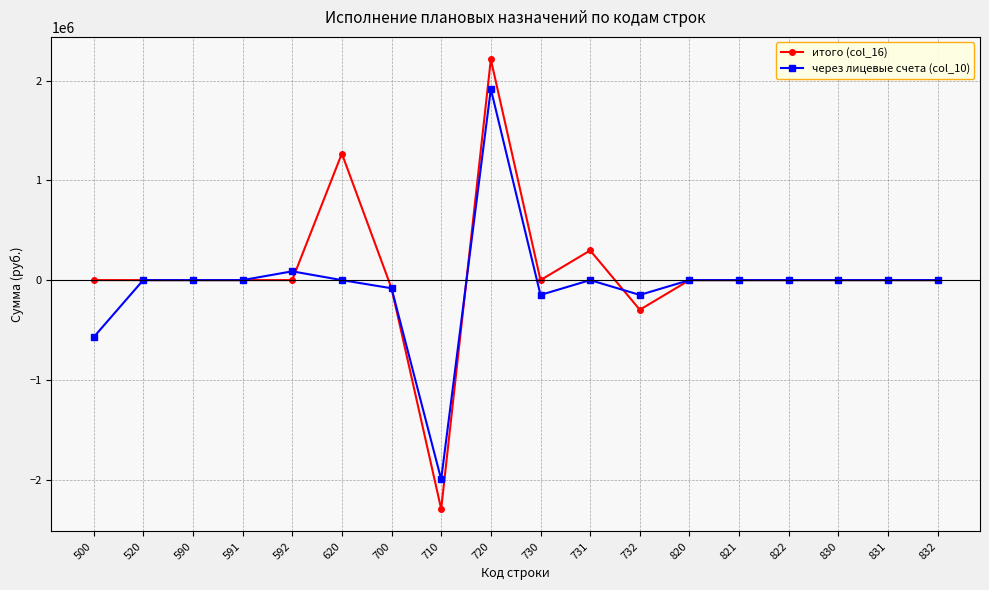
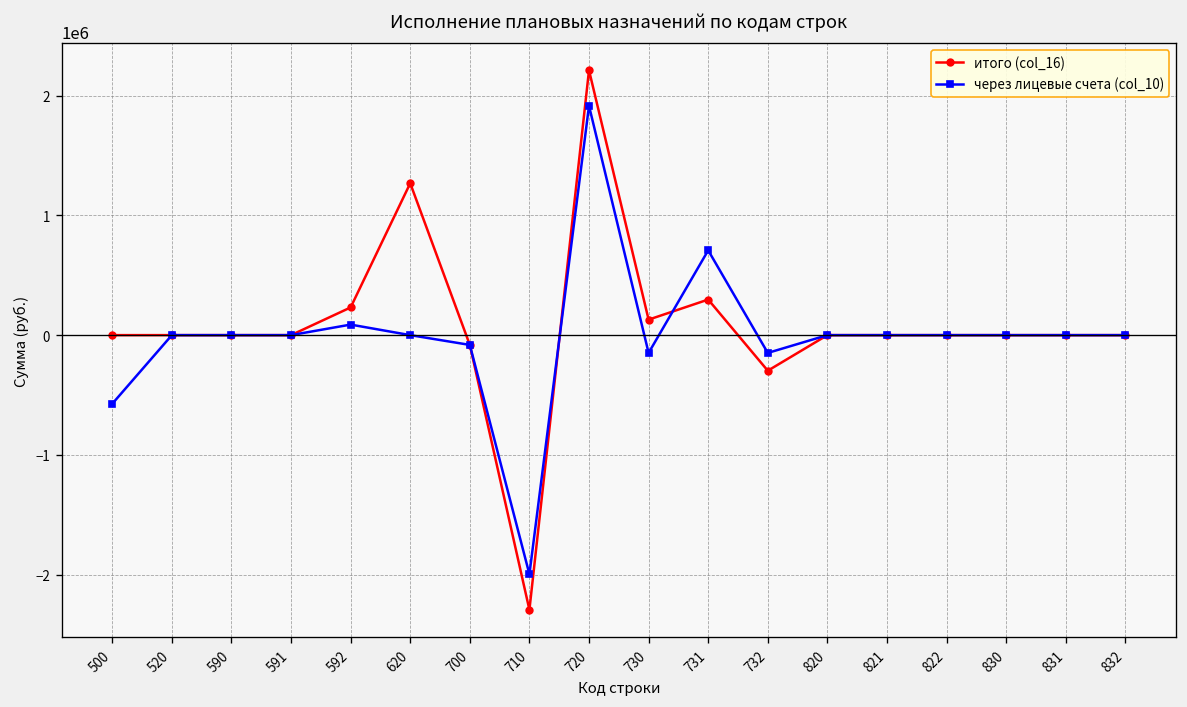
  {
    "итого (col_16)": {
      "500": 0,
-     "592": 0,
+     "592": 200000,
      "620": 1300000,
      "710": -2300000,
      "720": 2200000,
-     "730": 0,
+     "730": 100000,
      "731": 300000,
      "732": -300000
    },
    "через лицевые счета (col_10)": {
      "500": -600000,
      "592": 100000,
      "620": 0,
      "710": -2000000,
      "720": 1900000,
      "730": -100000,
-     "731": 0,
+     "731": 700000,
      "732": -100000
    }
  }
